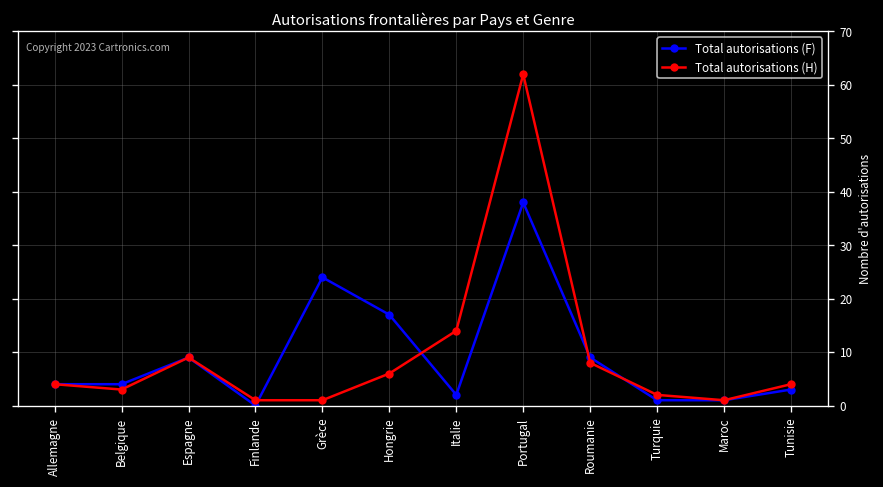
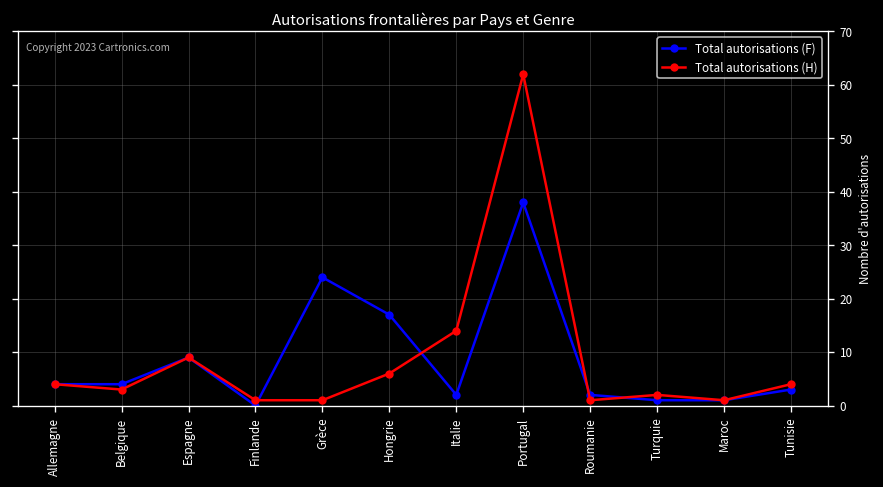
  {
    "Total autorisations (F)": {
      "Belgique": 4,
      "Finlande": 0,
      "Grèce": 24,
      "Hongrie": 17,
      "Italie": 2,
      "Portugal": 38,
-     "Roumanie": 9,
+     "Roumanie": 2,
      "Turquie": 1,
      "Tunisie": 3
    },
    "Total autorisations (H)": {
      "Belgique": 3,
      "Finlande": 1,
      "Grèce": 1,
      "Hongrie": 6,
      "Italie": 14,
      "Portugal": 62,
-     "Roumanie": 8,
+     "Roumanie": 1,
      "Turquie": 2,
      "Tunisie": 4
    }
  }
